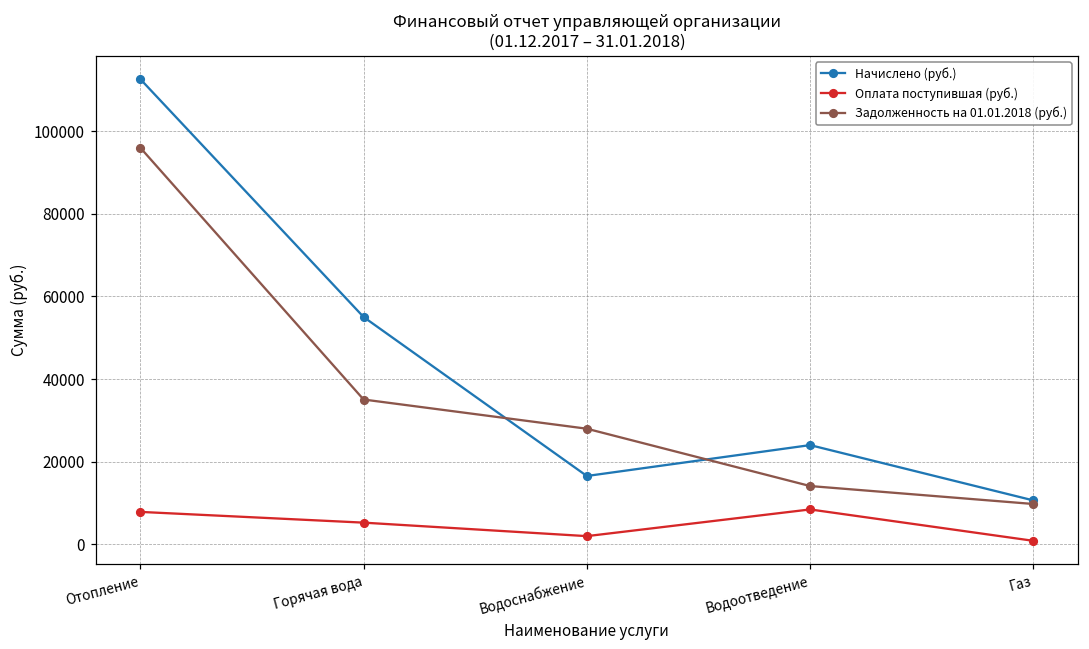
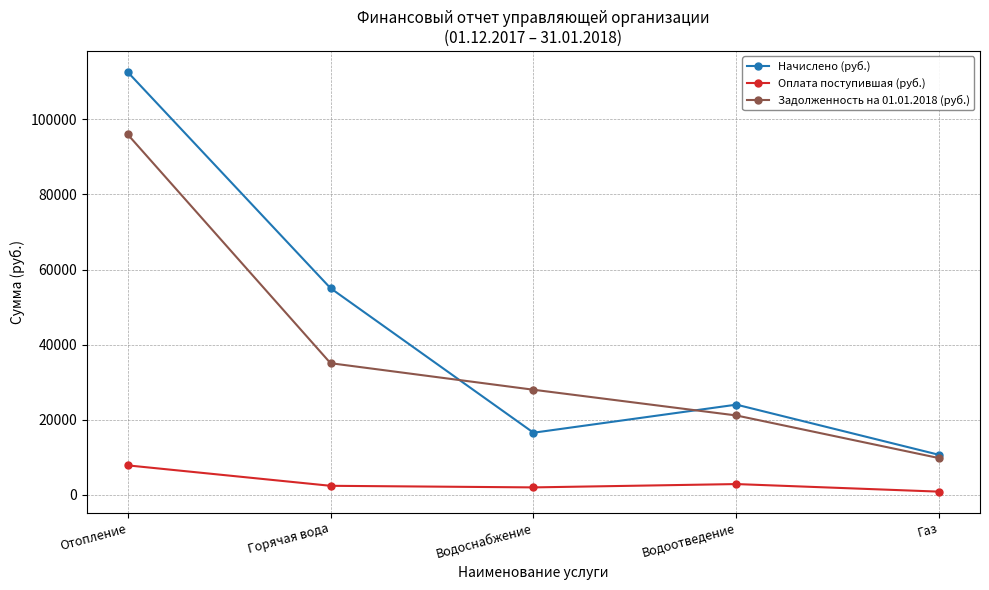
  {
    "Начислено (руб.)": {
      "Отопление": 113000,
      "Горячая вода": 55000,
      "Водоснабжение": 17000,
      "Водоотведение": 24000,
      "Газ": 11000
    },
    "Оплата поступившая (руб.)": {
      "Отопление": 8000,
-     "Горячая вода": 5000,
+     "Горячая вода": 2000,
      "Водоснабжение": 2000,
-     "Водоотведение": 8000,
+     "Водоотведение": 3000,
      "Газ": 1000
    },
    "Задолженность на 01.01.2018 (руб.)": {
      "Отопление": 96000,
      "Горячая вода": 35000,
      "Водоснабжение": 28000,
-     "Водоотведение": 14000,
+     "Водоотведение": 21000,
      "Газ": 10000
    }
  }
